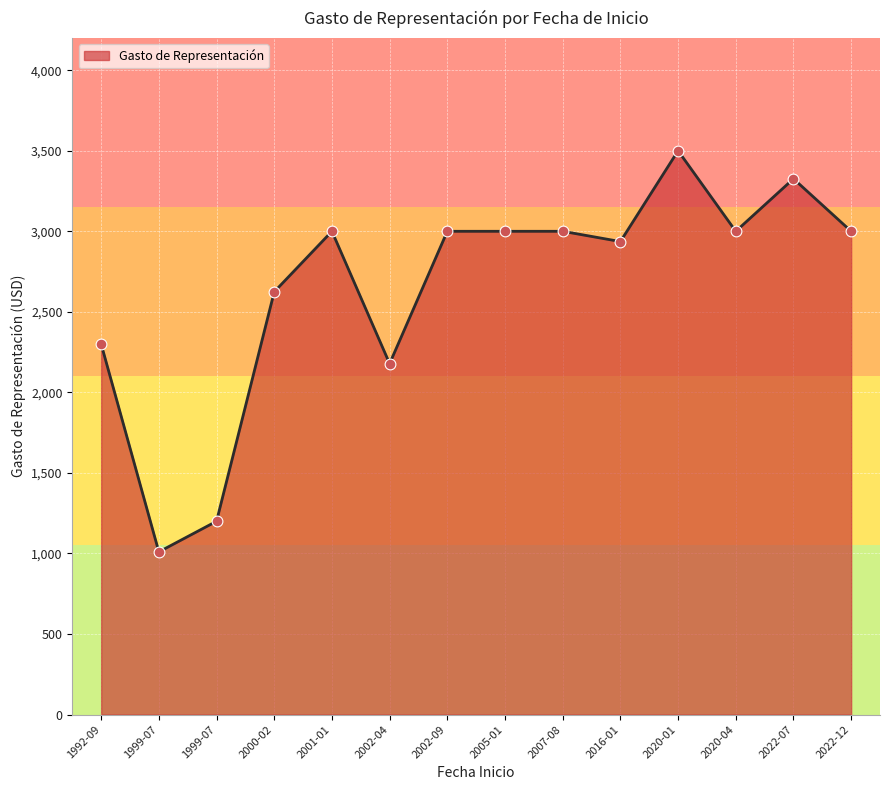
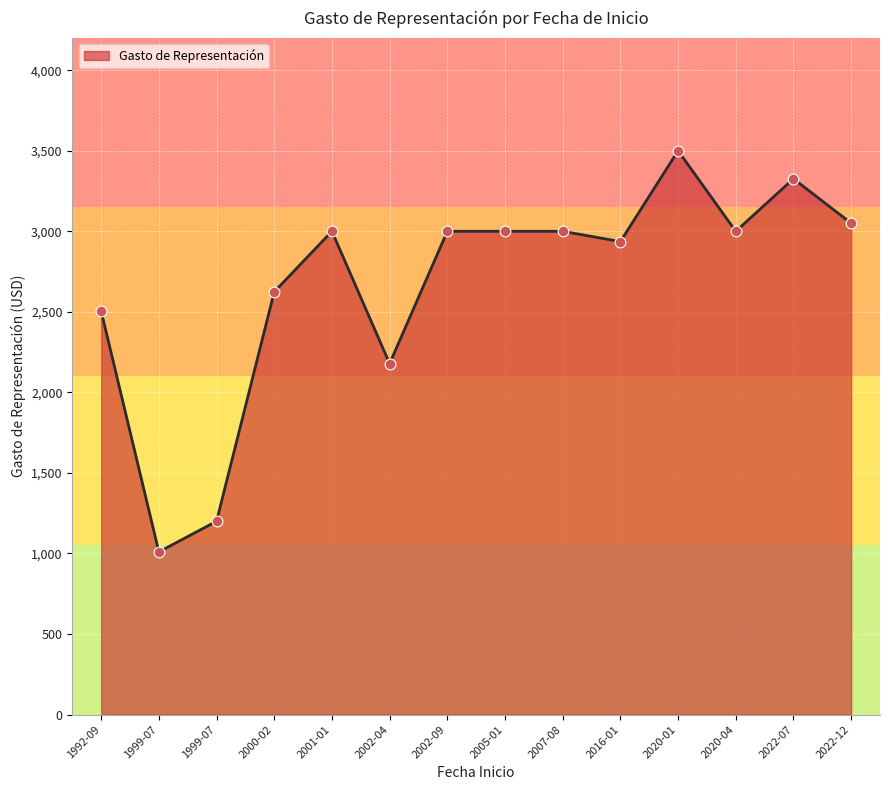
  {
-   "1992-09": "2,300",
+   "1992-09": "2,500",
    "2000-02": "2,620",
    "2001-01": "3,000",
    "2002-04": "2,180",
    "2002-09": "3,000",
    "2005-01": "3,000",
    "2007-08": "3,000",
    "2016-01": "2,940",
    "2020-01": "3,500",
    "2020-04": "3,000",
    "2022-07": "3,330",
-   "2022-12": "3,000"
+   "2022-12": "3,050"
  }
